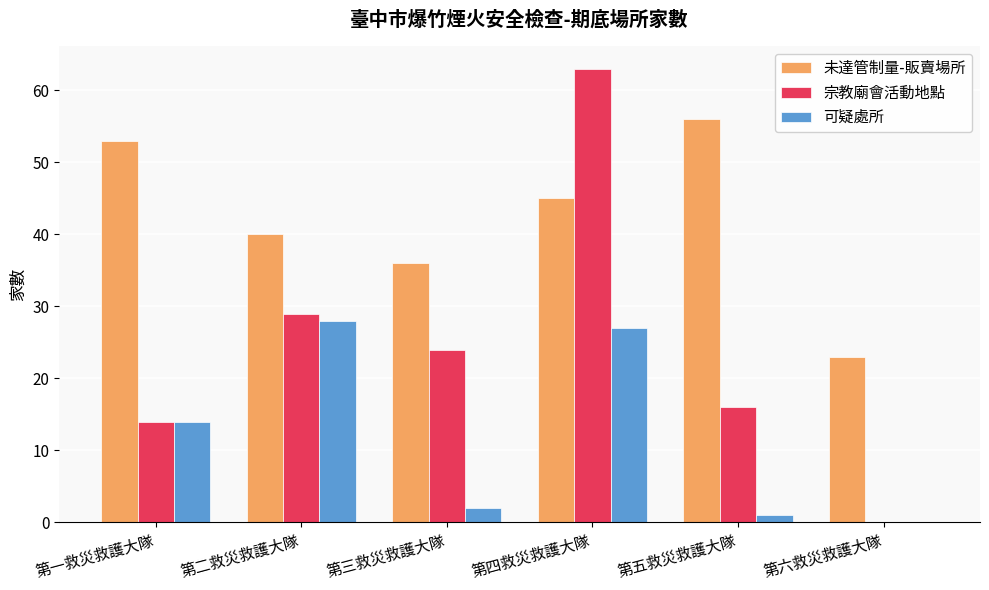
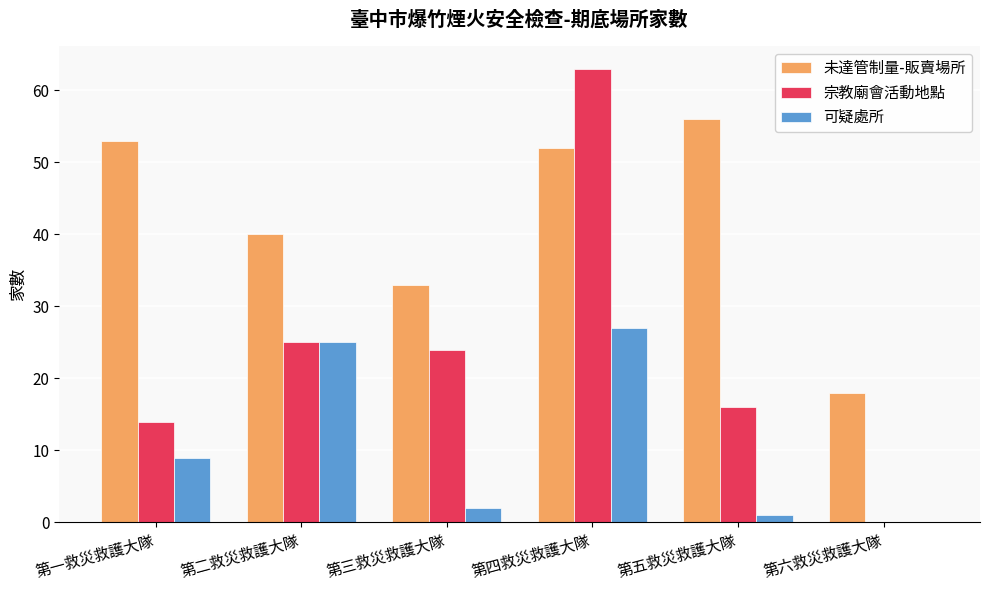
  {
    "未達管制量-販賣場所": {
      "第一救災救護大隊": 53,
      "第二救災救護大隊": 40,
-     "第三救災救護大隊": 36,
-     "第四救災救護大隊": 45,
+     "第三救災救護大隊": 33,
+     "第四救災救護大隊": 52,
      "第五救災救護大隊": 56,
-     "第六救災救護大隊": 23
+     "第六救災救護大隊": 18
    },
    "宗教廟會活動地點": {
      "第一救災救護大隊": 14,
-     "第二救災救護大隊": 29,
+     "第二救災救護大隊": 25,
      "第三救災救護大隊": 24,
      "第四救災救護大隊": 63,
      "第五救災救護大隊": 16,
      "第六救災救護大隊": 0
    },
    "可疑處所": {
-     "第一救災救護大隊": 14,
-     "第二救災救護大隊": 28,
+     "第一救災救護大隊": 9,
+     "第二救災救護大隊": 25,
      "第三救災救護大隊": 2,
      "第四救災救護大隊": 27,
      "第五救災救護大隊": 1,
      "第六救災救護大隊": 0
    }
  }
